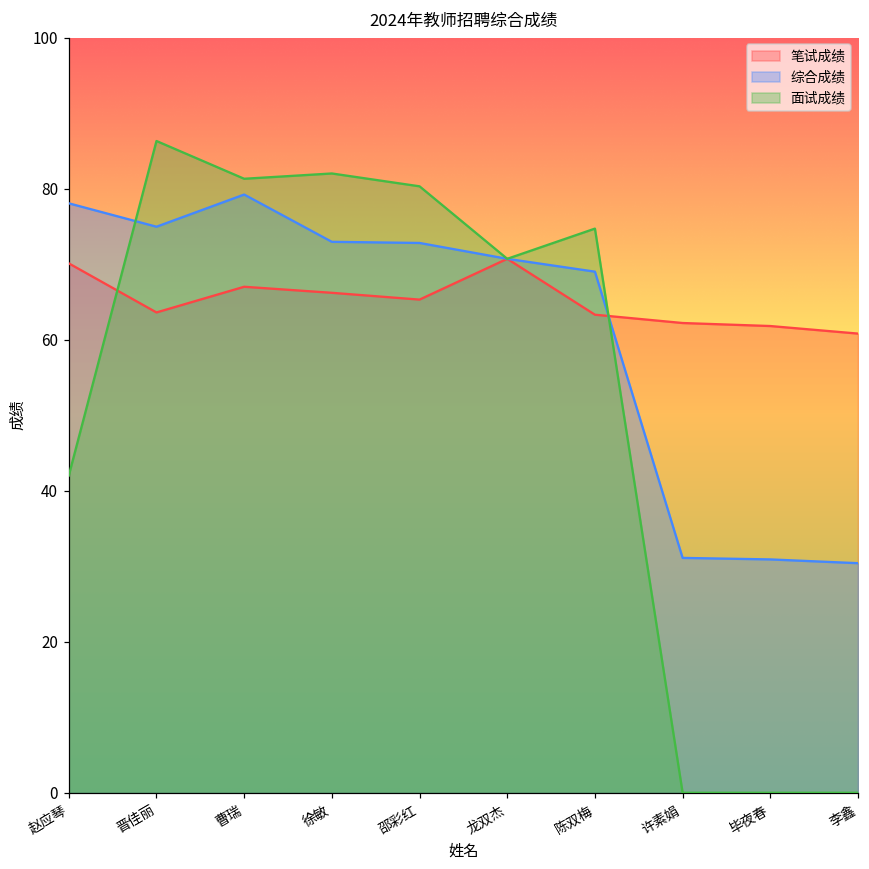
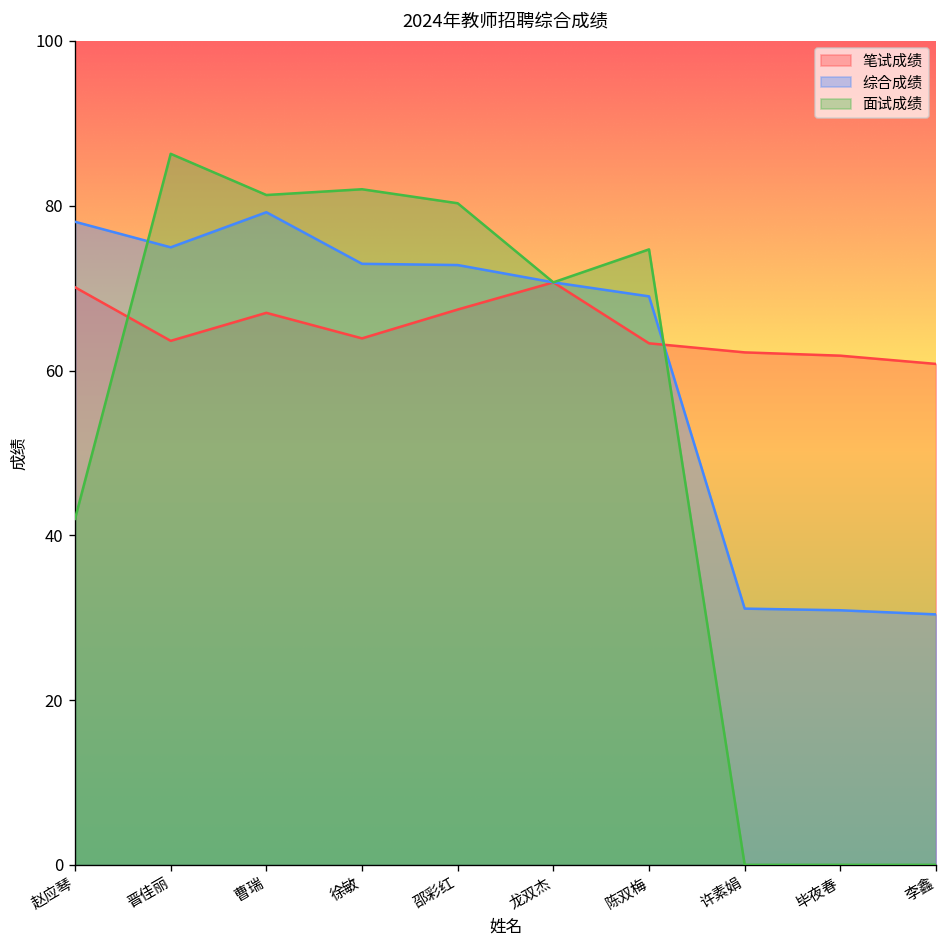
  {
    "笔试成绩": {
      "赵应琴": 70,
      "晋佳丽": 64,
      "曹瑞": 67,
-     "徐敏": 66,
-     "邵彩红": 65,
+     "徐敏": 64,
+     "邵彩红": 67,
      "陈双梅": 63,
      "许素娟": 62,
      "毕夜春": 62,
      "李鑫": 61
    },
    "综合成绩": {
      "赵应琴": 78,
      "晋佳丽": 75,
      "曹瑞": 79,
      "徐敏": 73,
      "邵彩红": 73,
      "陈双梅": 69,
      "许素娟": 31,
      "毕夜春": 31,
      "李鑫": 30
    },
    "面试成绩": {
      "赵应琴": 42,
      "晋佳丽": 86,
      "曹瑞": 81,
      "徐敏": 82,
      "邵彩红": 80,
      "陈双梅": 75,
      "许素娟": 0,
      "毕夜春": 0,
      "李鑫": 0
    }
  }
